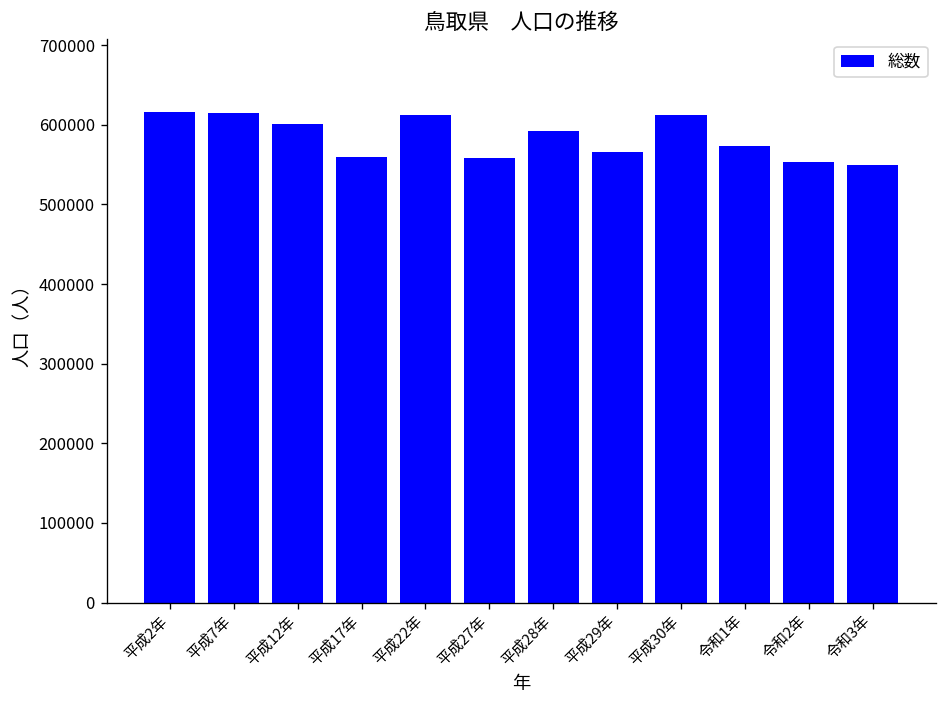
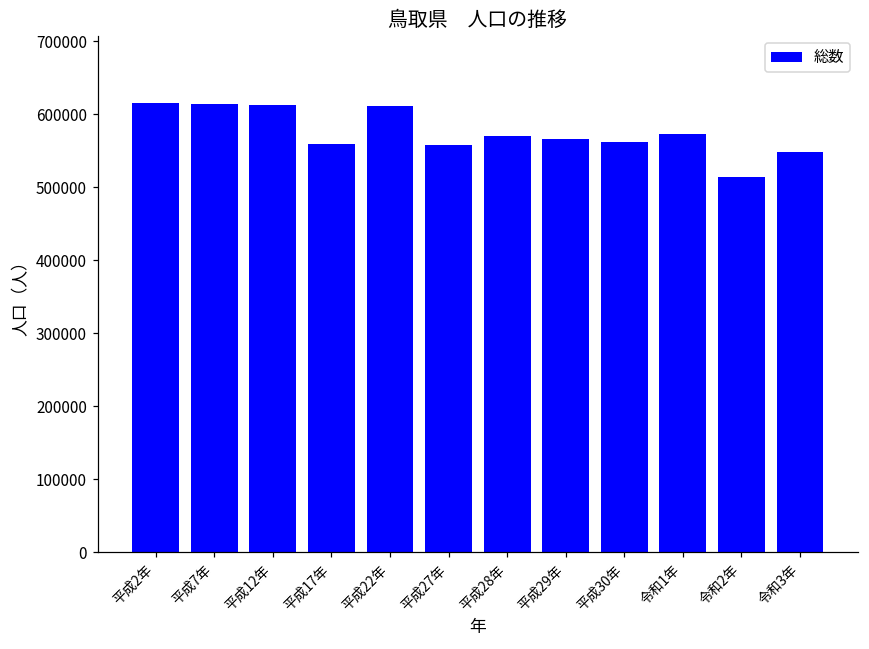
  {
    "平成2年": 620000,
    "平成7年": 610000,
-   "平成12年": 600000,
+   "平成12年": 610000,
    "平成17年": 560000,
    "平成22年": 610000,
    "平成27年": 560000,
-   "平成28年": 590000,
+   "平成28年": 570000,
    "平成29年": 570000,
-   "平成30年": 610000,
+   "平成30年": 560000,
    "令和1年": 570000,
-   "令和2年": 550000,
+   "令和2年": 510000,
    "令和3年": 550000
  }
